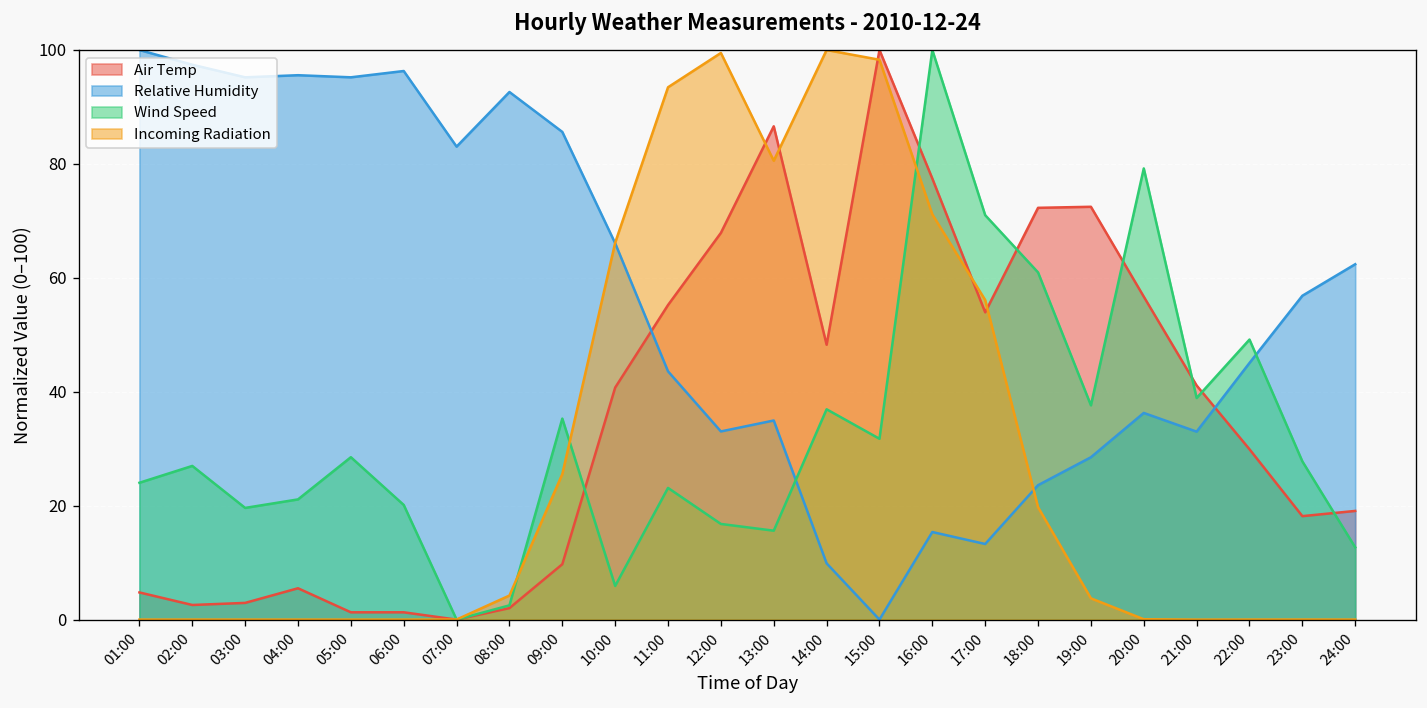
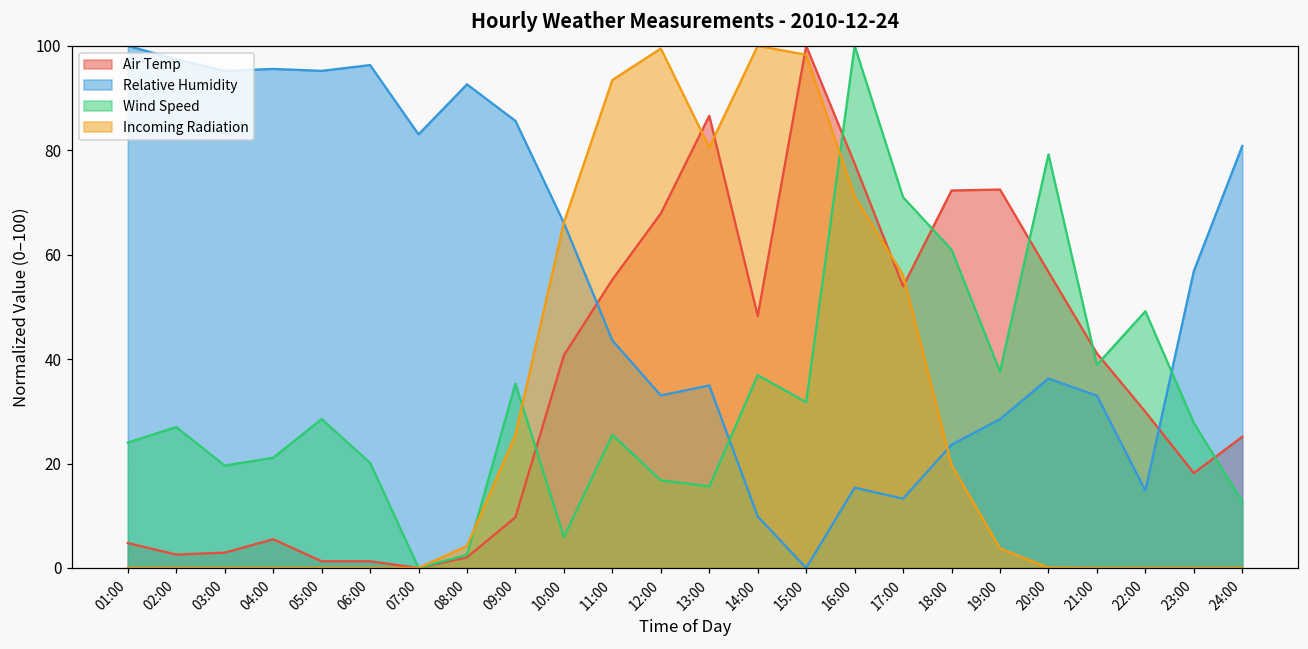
  {
    "Air Temp": {
      "01:00": 5,
      "02:00": 3,
      "03:00": 3,
      "04:00": 6,
      "05:00": 1,
      "06:00": 1,
      "09:00": 10,
      "10:00": 41,
      "11:00": 55,
      "12:00": 68,
      "13:00": 87,
      "14:00": 48,
      "15:00": 100,
      "16:00": 77,
      "17:00": 54,
      "18:00": 72,
      "19:00": 72,
      "20:00": 57,
      "21:00": 41,
      "22:00": 30,
      "23:00": 18,
-     "24:00": 19
+     "24:00": 25
    },
    "Relative Humidity": {
      "01:00": 100,
      "04:00": 96,
      "05:00": 95,
      "06:00": 96,
      "07:00": 83,
      "08:00": 93,
      "09:00": 86,
      "11:00": 44,
      "12:00": 33,
      "13:00": 35,
      "14:00": 10,
      "15:00": 0,
      "16:00": 15,
      "17:00": 13,
      "18:00": 24,
      "19:00": 29,
      "20:00": 36,
      "21:00": 33,
-     "22:00": 45,
+     "22:00": 15,
      "23:00": 57,
-     "24:00": 62
+     "24:00": 81
    },
    "Wind Speed": {
      "01:00": 24,
      "02:00": 27,
      "03:00": 20,
      "04:00": 21,
      "05:00": 29,
      "06:00": 20,
      "09:00": 35,
      "10:00": 6,
-     "11:00": 23,
+     "11:00": 25,
      "12:00": 17,
      "13:00": 16,
      "14:00": 37,
      "15:00": 32,
      "16:00": 100,
      "17:00": 71,
      "18:00": 61,
      "19:00": 38,
      "20:00": 79,
      "21:00": 39,
      "22:00": 49,
      "23:00": 28,
      "24:00": 13
    },
    "Incoming Radiation": {
      "01:00": 0,
      "02:00": 0,
      "03:00": 0,
      "04:00": 0,
      "05:00": 0,
      "06:00": 0,
      "08:00": 4,
      "09:00": 26,
      "11:00": 93,
      "12:00": 99,
      "13:00": 81,
      "14:00": 100,
      "15:00": 98,
      "16:00": 71,
      "17:00": 56,
      "18:00": 20,
      "19:00": 4,
      "20:00": 0,
      "21:00": 0,
      "22:00": 0,
      "23:00": 0,
      "24:00": 0
    }
  }
